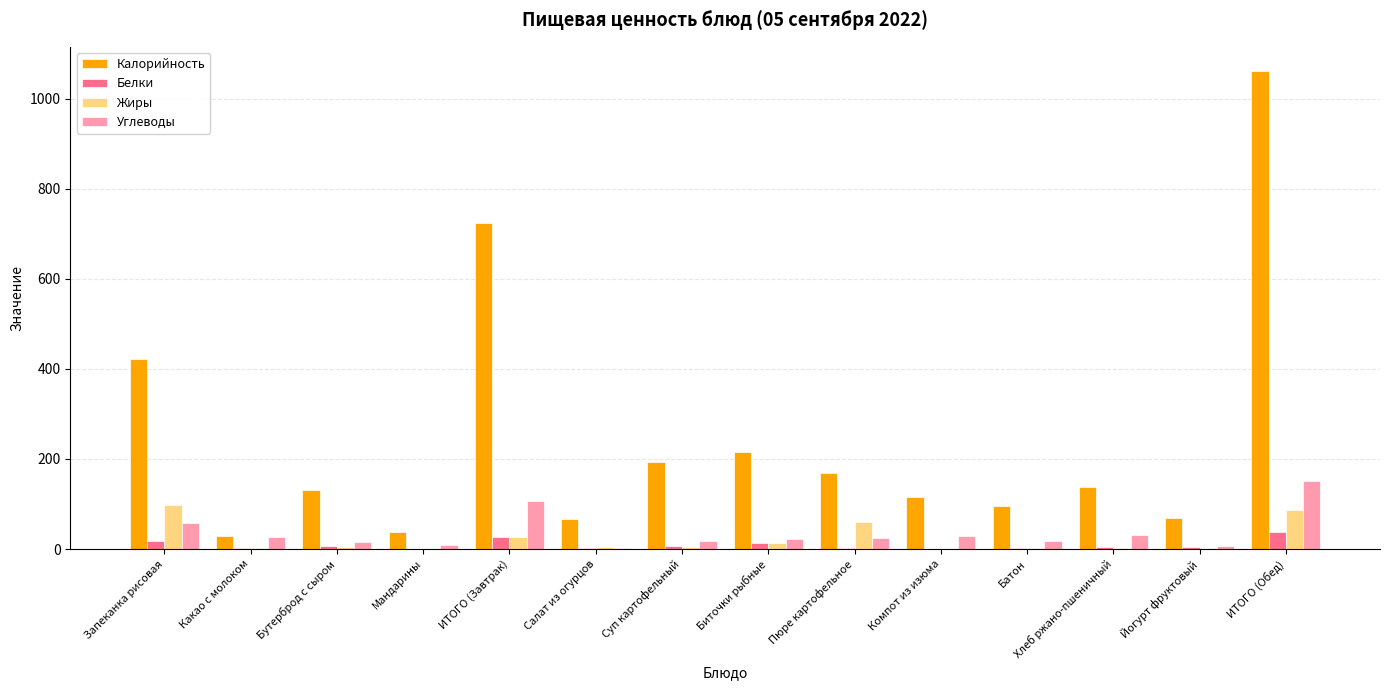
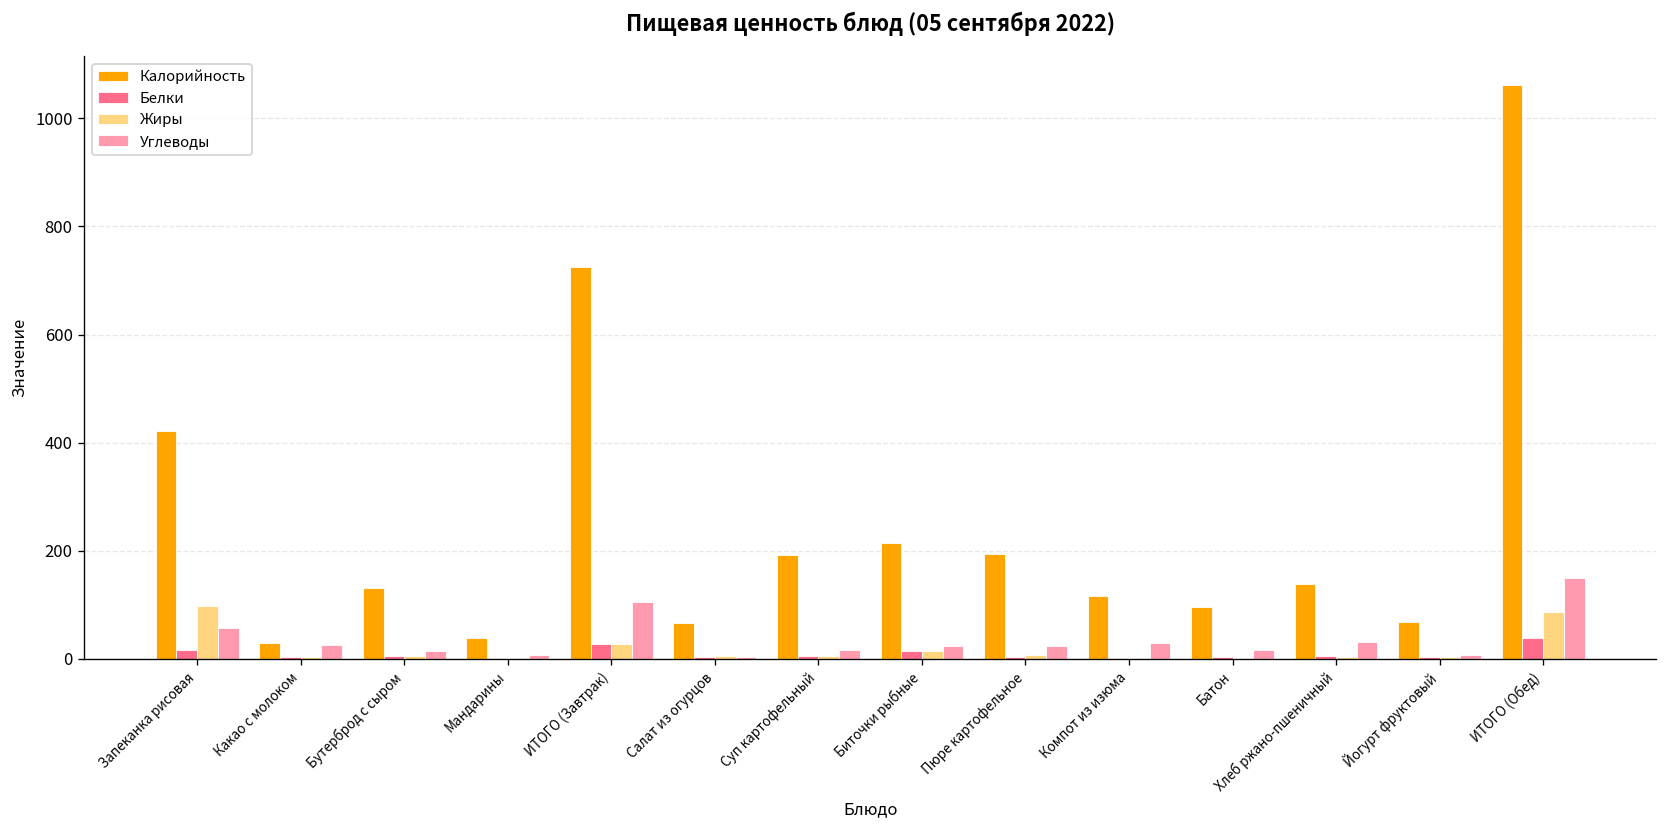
  {
    "Калорийность": {
      "Запеканка рисовая": 420,
      "Какао с молоком": 30,
      "Бутерброд с сыром": 130,
      "Мандарины": 40,
      "ИТОГО (Завтрак)": 730,
      "Салат из огурцов": 70,
      "Суп картофельный": 190,
      "Биточки рыбные": 220,
-     "Пюре картофельное": 170,
+     "Пюре картофельное": 190,
      "Компот из изюма": 120,
      "Батон": 100,
      "Хлеб ржано-пшеничный": 140,
      "Йогурт фруктовый": 70,
      "ИТОГО (Обед)": 1060
    },
    "Жиры": {
      "Запеканка рисовая": 100,
      "Мандарины": 0,
      "ИТОГО (Завтрак)": 30,
      "Биточки рыбные": 10,
-     "Пюре картофельное": 60,
+     "Пюре картофельное": 10,
      "Компот из изюма": 0,
      "ИТОГО (Обед)": 90
    }
  }
